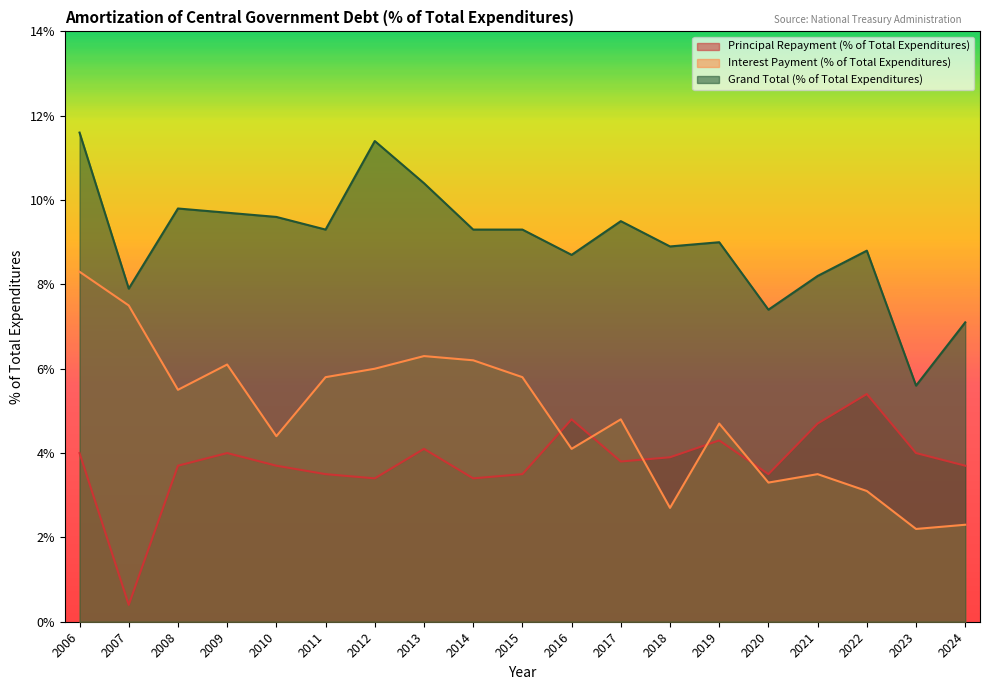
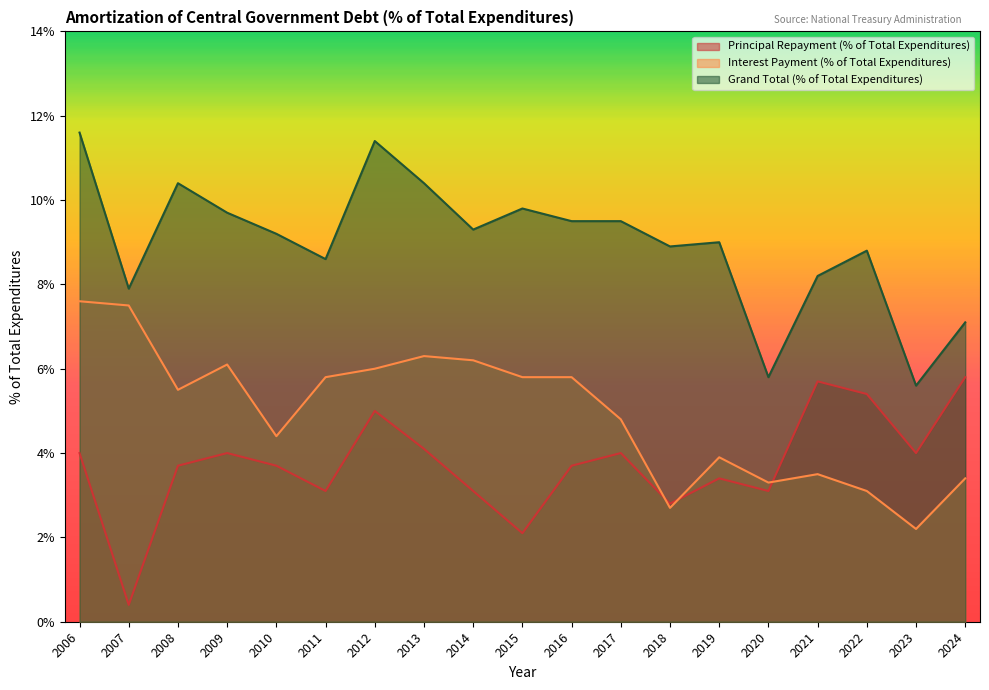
  {
    "Principal Repayment (% of Total Expenditures)": {
      "2006": "4.0%",
      "2007": "0.4%",
      "2008": "3.7%",
      "2009": "4.0%",
      "2010": "3.7%",
-     "2011": "3.5%",
-     "2012": "3.4%",
+     "2011": "3.1%",
+     "2012": "5.0%",
      "2013": "4.1%",
-     "2014": "3.4%",
-     "2015": "3.5%",
-     "2016": "4.8%",
-     "2017": "3.8%",
-     "2018": "3.9%",
-     "2019": "4.3%",
-     "2020": "3.5%",
-     "2021": "4.7%",
+     "2014": "3.1%",
+     "2015": "2.1%",
+     "2016": "3.7%",
+     "2017": "4.0%",
+     "2018": "2.8%",
+     "2019": "3.4%",
+     "2020": "3.1%",
+     "2021": "5.7%",
      "2022": "5.4%",
      "2023": "4.0%",
-     "2024": "3.7%"
+     "2024": "5.8%"
    },
    "Interest Payment (% of Total Expenditures)": {
-     "2006": "8.3%",
+     "2006": "7.6%",
      "2007": "7.5%",
      "2008": "5.5%",
      "2009": "6.1%",
      "2010": "4.4%",
      "2011": "5.8%",
      "2012": "6.0%",
      "2013": "6.3%",
      "2014": "6.2%",
      "2015": "5.8%",
-     "2016": "4.1%",
+     "2016": "5.8%",
      "2017": "4.8%",
      "2018": "2.7%",
-     "2019": "4.7%",
+     "2019": "3.9%",
      "2020": "3.3%",
      "2021": "3.5%",
      "2022": "3.1%",
      "2023": "2.2%",
-     "2024": "2.3%"
+     "2024": "3.4%"
    },
    "Grand Total (% of Total Expenditures)": {
      "2006": "11.6%",
      "2007": "7.9%",
-     "2008": "9.8%",
+     "2008": "10.4%",
      "2009": "9.7%",
-     "2010": "9.6%",
-     "2011": "9.3%",
+     "2010": "9.2%",
+     "2011": "8.6%",
      "2012": "11.4%",
      "2013": "10.4%",
      "2014": "9.3%",
-     "2015": "9.3%",
-     "2016": "8.7%",
+     "2015": "9.8%",
+     "2016": "9.5%",
      "2017": "9.5%",
      "2018": "8.9%",
      "2019": "9.0%",
-     "2020": "7.4%",
+     "2020": "5.8%",
      "2021": "8.2%",
      "2022": "8.8%",
      "2023": "5.6%",
      "2024": "7.1%"
    }
  }
